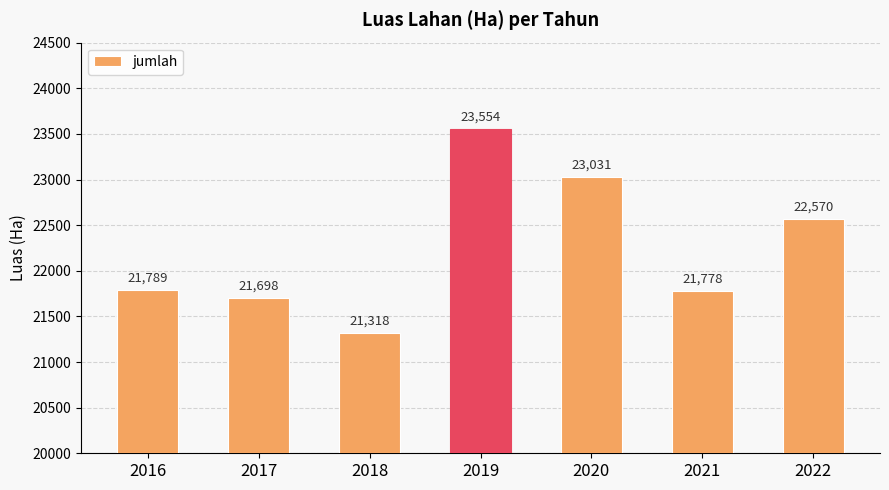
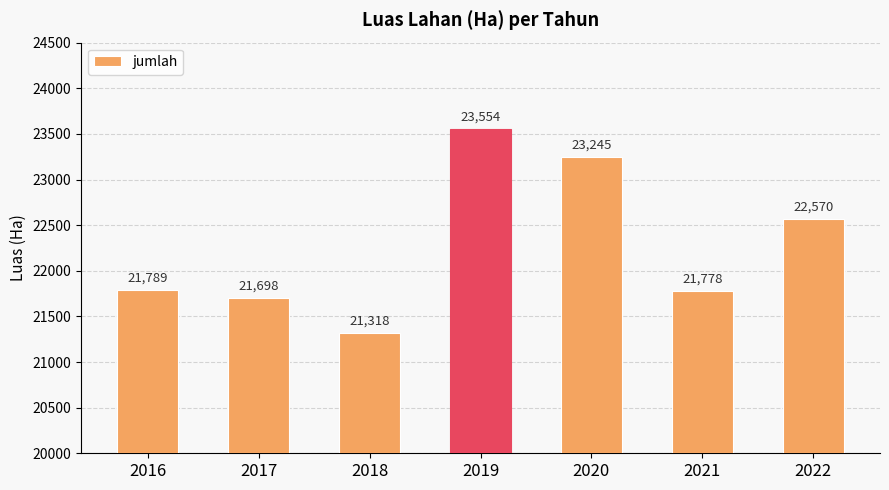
  {
    "2016": "21,789",
    "2017": "21,698",
    "2018": "21,318",
    "2019": "23,554",
-   "2020": "23,031",
+   "2020": "23,245",
    "2021": "21,778",
    "2022": "22,570"
  }
